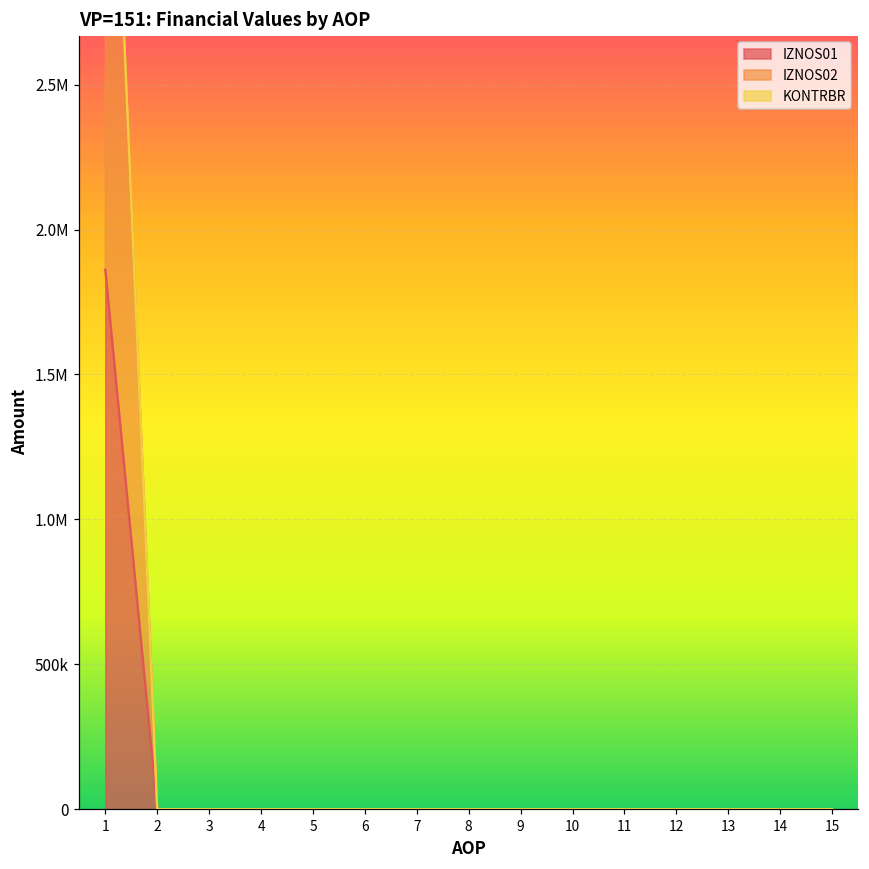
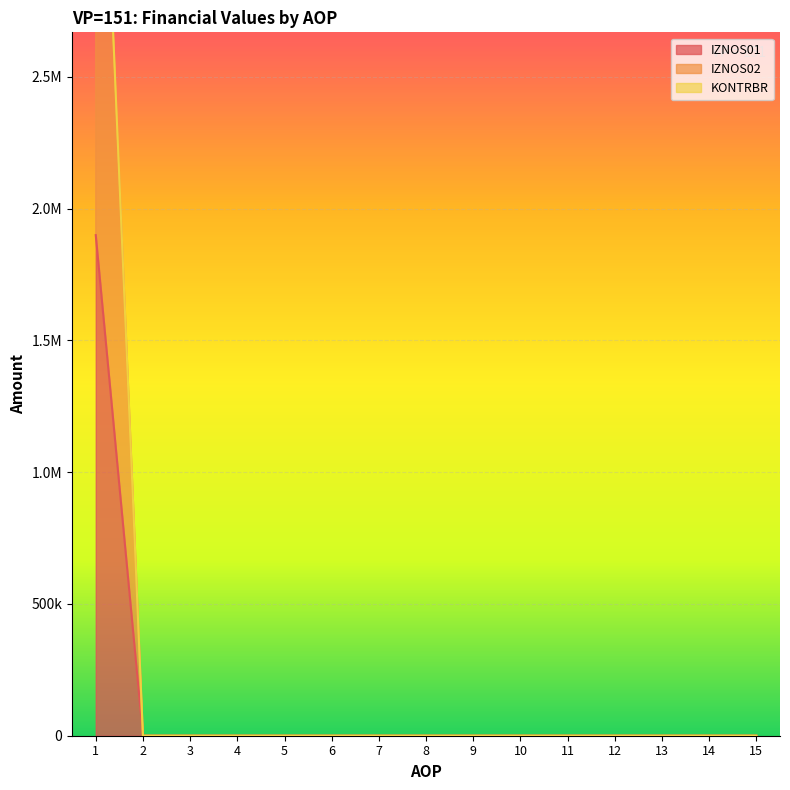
  {
    "IZNOS01": {
-     "1": 1860000
+     "1": 1900000
    }
  }
